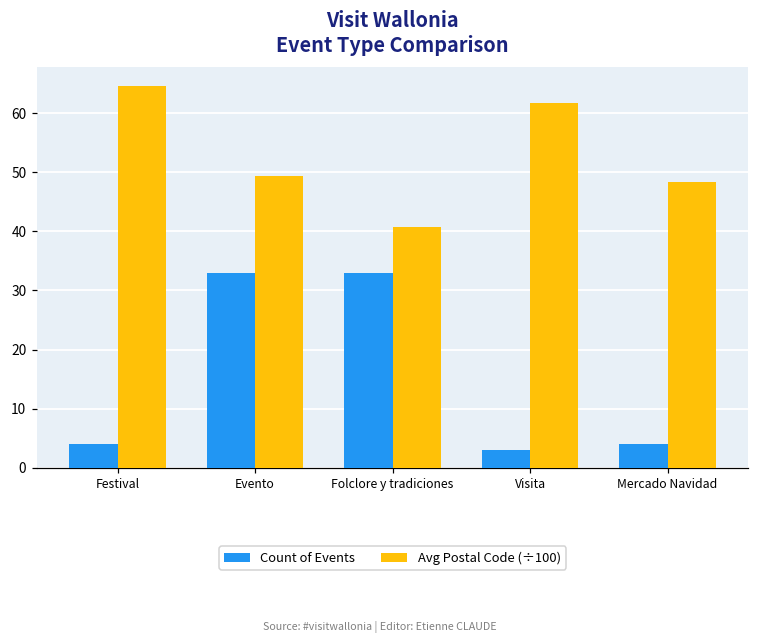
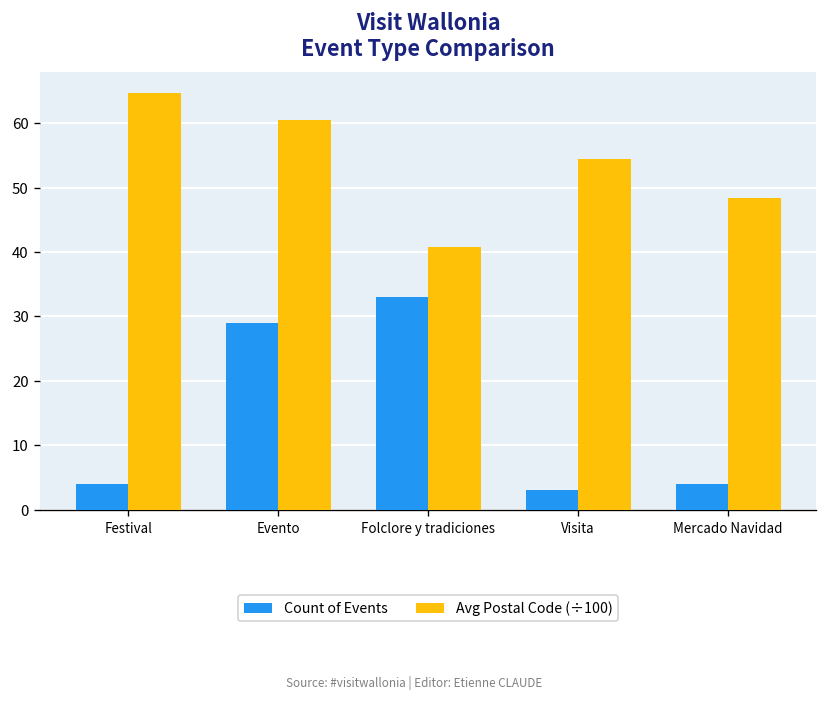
  {
    "Count of Events": {
      "Festival": 4,
-     "Evento": 33,
+     "Evento": 29,
      "Folclore y tradiciones": 33,
      "Visita": 3,
      "Mercado Navidad": 4
    },
    "Avg Postal Code (÷100)": {
      "Festival": 65,
-     "Evento": 49,
+     "Evento": 61,
      "Folclore y tradiciones": 41,
-     "Visita": 62,
+     "Visita": 54,
      "Mercado Navidad": 48
    }
  }
